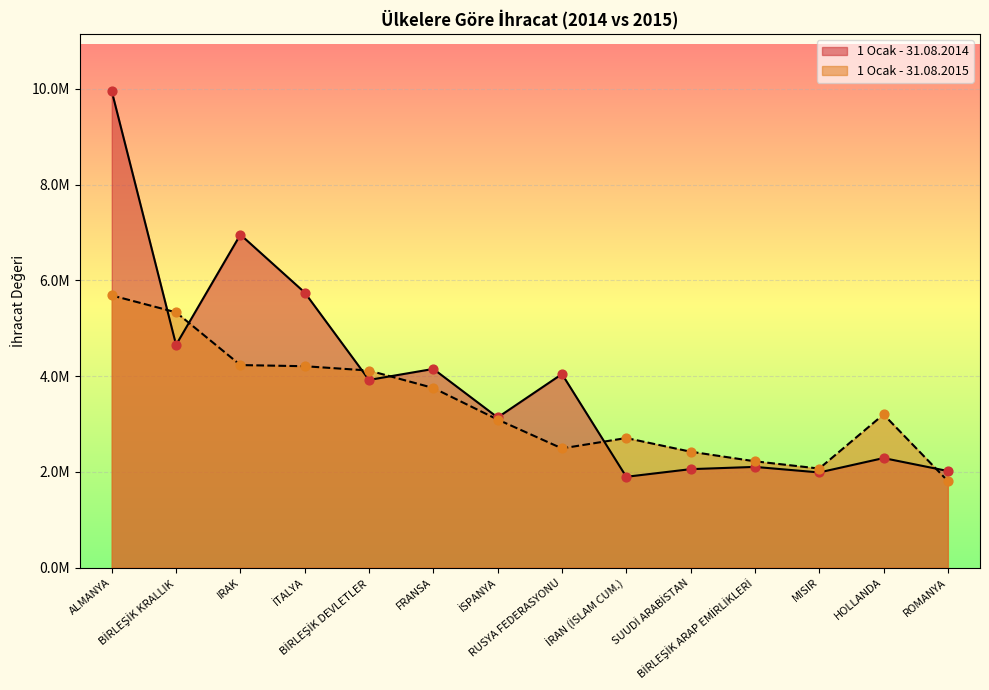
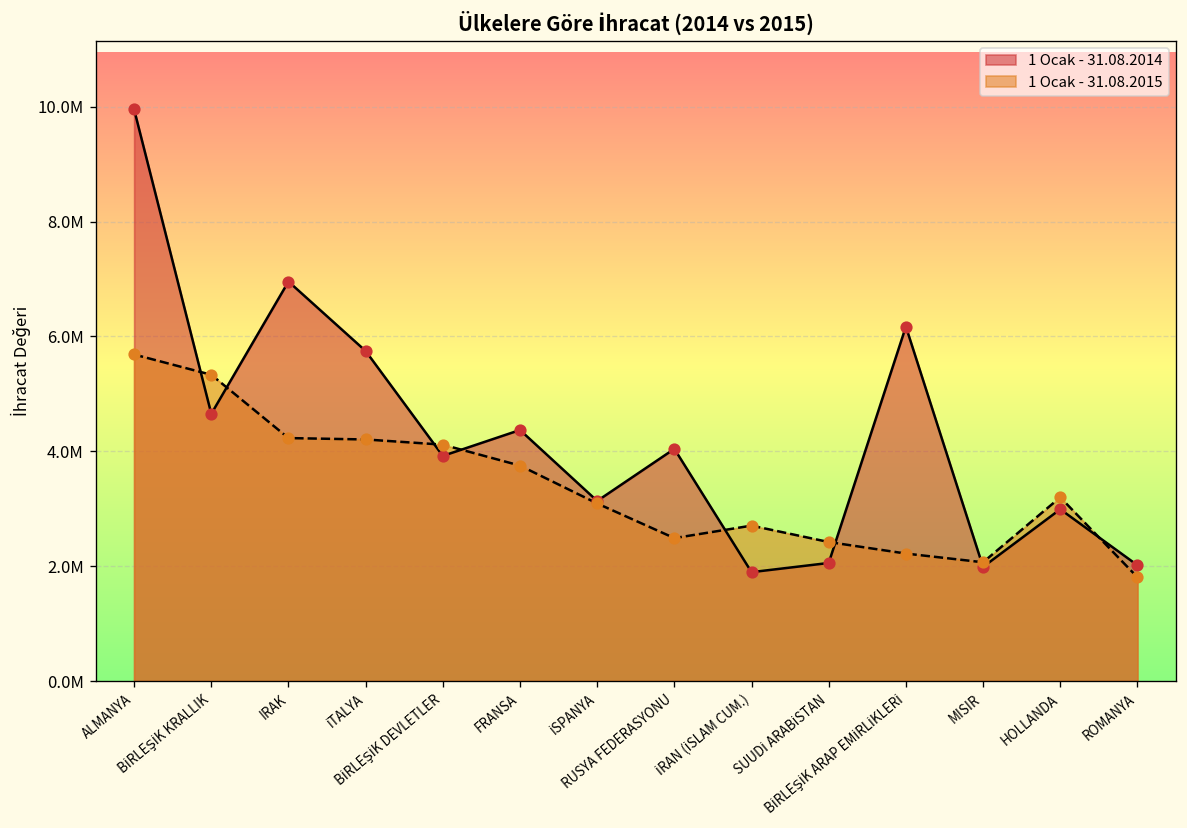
  {
    "1 Ocak - 31.08.2014": {
      "ALMANYA": 10000000,
      "BİRLEŞİK KRALLIK": 4700000,
      "IRAK": 7000000,
      "İTALYA": 5700000,
      "BİRLEŞİK DEVLETLER": 3900000,
-     "FRANSA": 4200000,
+     "FRANSA": 4400000,
      "RUSYA FEDERASYONU": 4000000,
      "İRAN (İSLAM CUM.)": 1900000,
      "SUUDİ ARABİSTAN": 2100000,
-     "BİRLEŞİK ARAP EMİRLİKLERİ": 2100000,
+     "BİRLEŞİK ARAP EMİRLİKLERİ": 6200000,
      "MISIR": 2000000,
-     "HOLLANDA": 2300000,
+     "HOLLANDA": 3000000,
      "ROMANYA": 2000000
    },
    "1 Ocak - 31.08.2015": {
      "ALMANYA": 5700000,
      "BİRLEŞİK KRALLIK": 5300000,
      "IRAK": 4200000,
      "İTALYA": 4200000,
      "BİRLEŞİK DEVLETLER": 4100000,
      "FRANSA": 3800000,
      "RUSYA FEDERASYONU": 2500000,
      "İRAN (İSLAM CUM.)": 2700000,
      "SUUDİ ARABİSTAN": 2400000,
      "BİRLEŞİK ARAP EMİRLİKLERİ": 2200000,
      "MISIR": 2100000,
      "HOLLANDA": 3200000,
      "ROMANYA": 1800000
    }
  }
